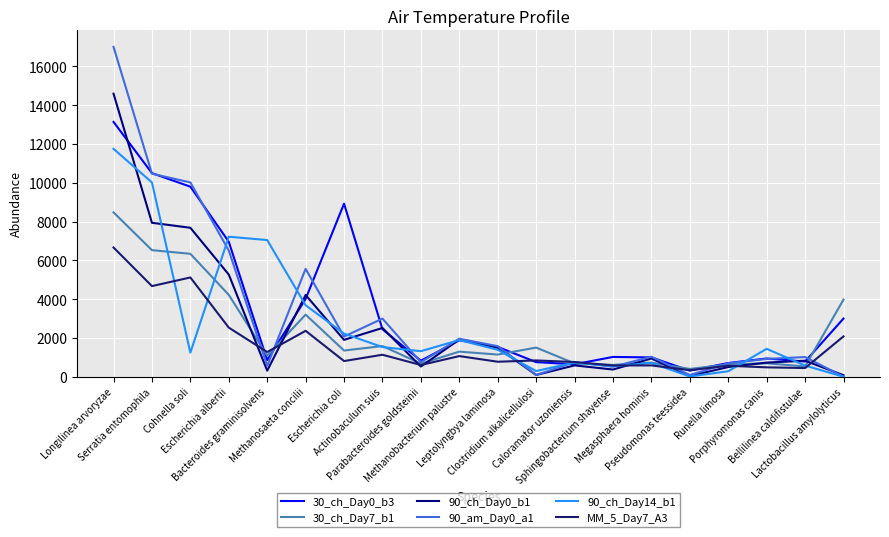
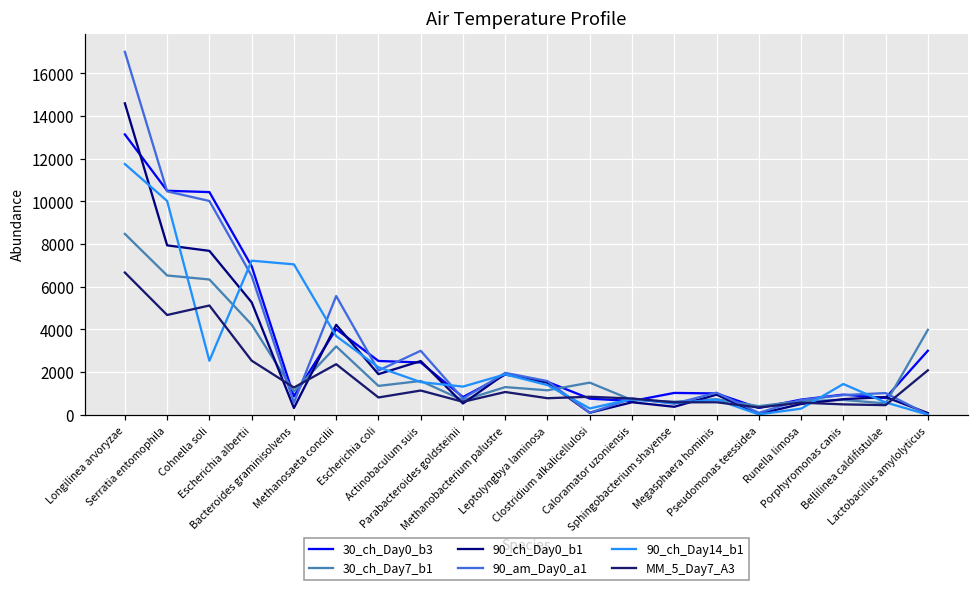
  {
    "30_ch_Day0_b3": {
      "Longilinea arvoryzae": 13100,
-     "Cohnella soli": 9800,
+     "Cohnella soli": 10400,
      "Escherichia albertii": 7000,
      "Bacteroides graminisolvens": 900,
      "Methanosaeta concilii": 4000,
-     "Escherichia coli": 8900,
+     "Escherichia coli": 2500,
      "Sphingobacterium shayense": 1000,
      "Lactobacillus amylolyticus": 3000
    },
    "90_ch_Day14_b1": {
      "Longilinea arvoryzae": 11700,
      "Serratia entomophila": 10000,
-     "Cohnella soli": 1200,
+     "Cohnella soli": 2500,
      "Escherichia albertii": 7200,
      "Bacteroides graminisolvens": 7000,
      "Methanosaeta concilii": 3700,
      "Escherichia coli": 2200,
      "Parabacteroides goldsteinii": 1300,
      "Clostridium alkalicellulosi": 300,
      "Runella limosa": 300,
      "Porphyromonas canis": 1400
    }
  }
